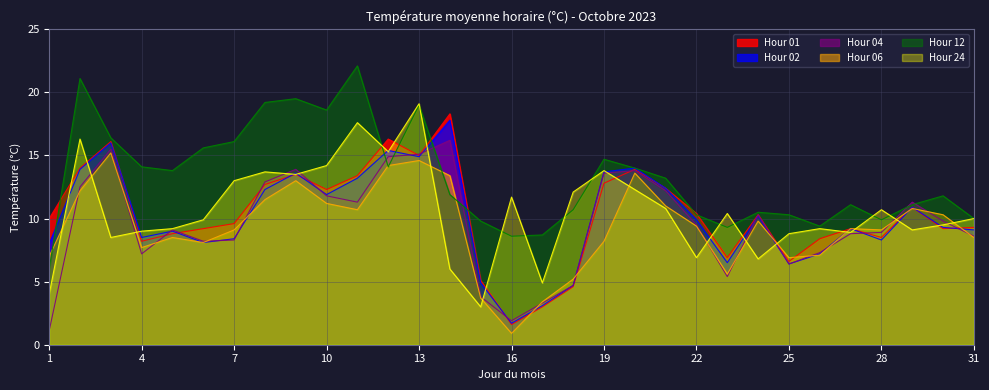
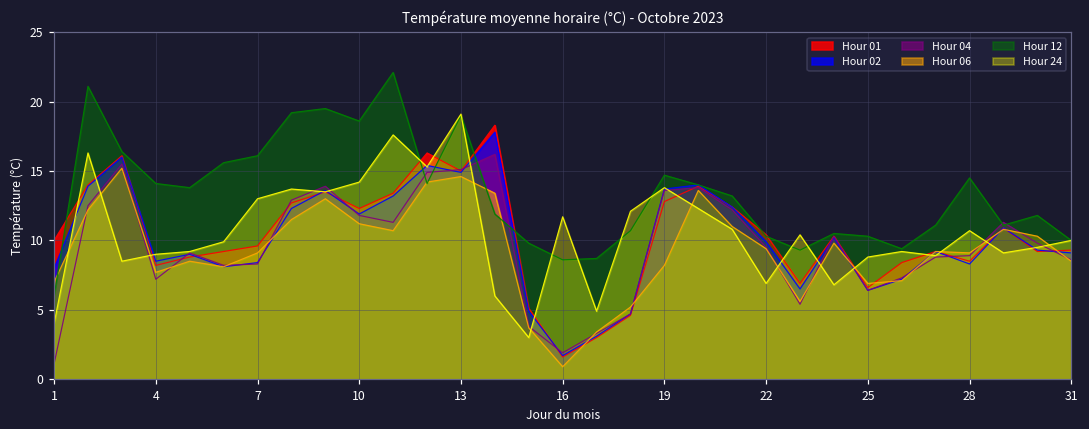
  {
    "Hour 01": {
      "1": 10.0,
      "4": 8.2,
      "7": 9.6,
      "10": 12.3,
      "19": 12.8,
      "25": 6.6
    },
    "Hour 02": {
      "1": 8.0,
      "4": 8.5,
      "22": 9.9
    },
    "Hour 04": {
      "1": 1.1,
      "4": 7.2,
      "16": 1.9
    },
    "Hour 06": {
      "1": 7.0,
      "4": 7.7,
      "7": 9.1,
      "10": 11.2,
      "13": 14.6,
      "16": 0.9,
      "19": 8.2,
      "25": 6.9
    },
    "Hour 12": {
      "1": 6.0,
      "4": 14.1,
      "7": 16.1,
      "10": 18.6,
      "16": 8.6,
      "19": 14.7,
      "25": 10.3,
-     "28": 9.9
+     "28": 14.5
    },
    "Hour 24": {
      "1": 4.0,
      "4": 9.0,
      "7": 13.0,
      "10": 14.2,
      "16": 11.7,
      "22": 6.9,
      "25": 8.8,
      "28": 10.7
    }
  }
